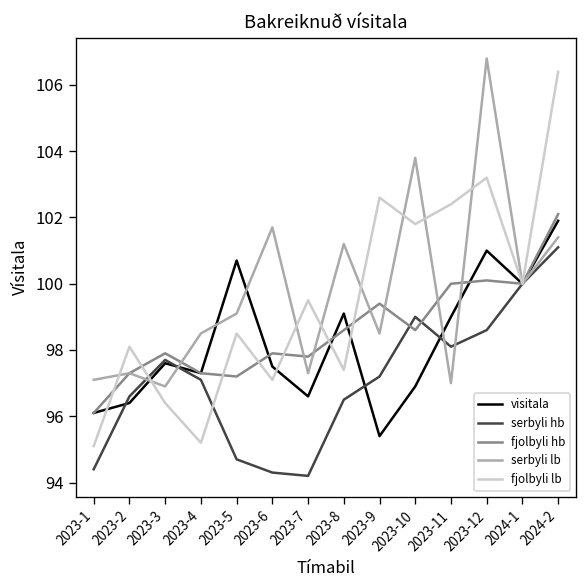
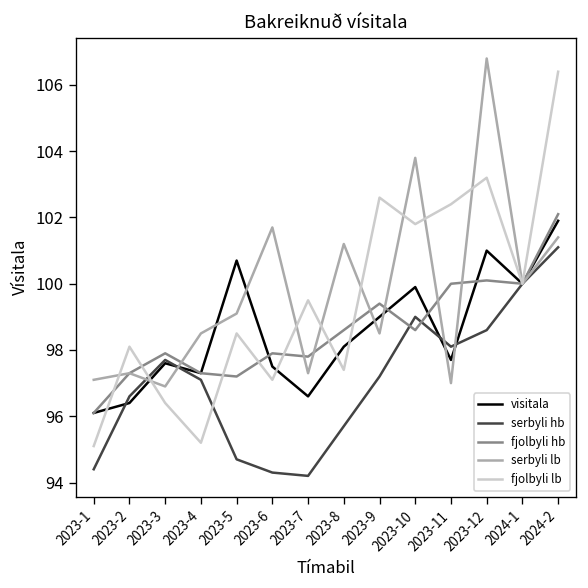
  {
    "visitala": {
      "2023-2": 96.4,
      "2023-3": 97.6,
      "2023-5": 100.7,
      "2023-6": 97.5,
      "2023-7": 96.6,
-     "2023-8": 99.1,
-     "2023-9": 95.4,
-     "2023-10": 96.9,
-     "2023-11": 99.0,
+     "2023-8": 98.1,
+     "2023-9": 99.0,
+     "2023-10": 99.9,
+     "2023-11": 97.7,
      "2023-12": 101.0,
      "2024-2": 101.9
    },
    "serbyli hb": {
      "2023-1": 94.4,
      "2023-2": 96.6,
      "2023-3": 97.7,
      "2023-4": 97.1,
      "2023-5": 94.7,
      "2023-6": 94.3,
      "2023-7": 94.2,
-     "2023-8": 96.5,
+     "2023-8": 95.7,
      "2023-9": 97.2,
      "2023-10": 99.0,
      "2023-11": 98.1,
      "2023-12": 98.6,
      "2024-2": 101.1
    }
  }
